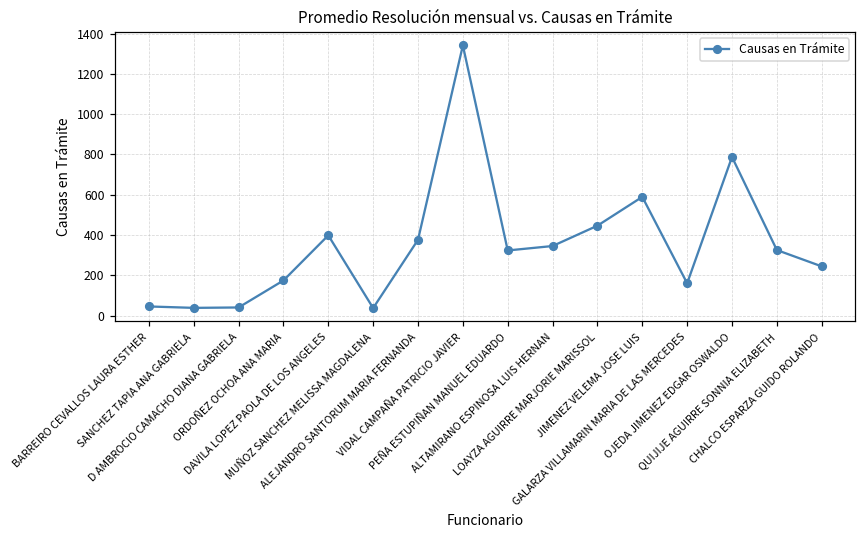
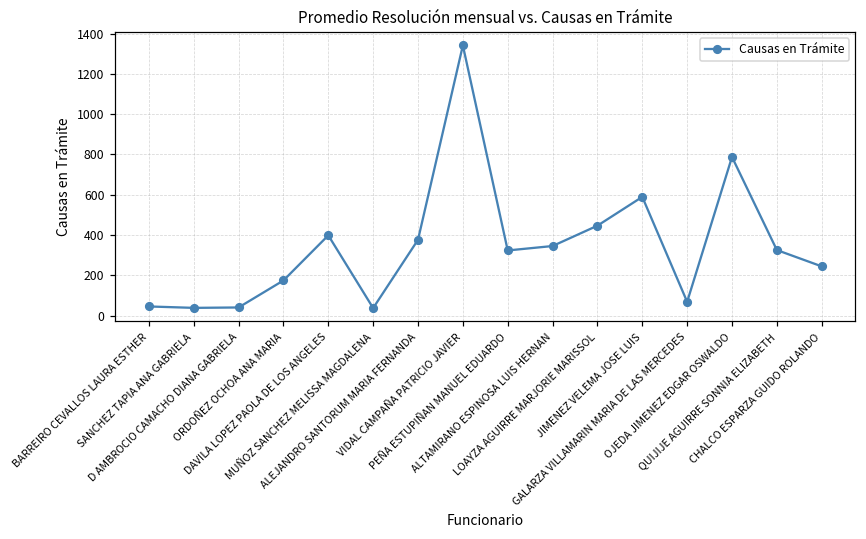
  {
    "BARREIRO CEVALLOS LAURA ESTHER": 50,
    "SANCHEZ TAPIA ANA GABRIELA": 40,
    "D AMBROCIO CAMACHO DIANA GABRIELA": 40,
    "ORDOÑEZ OCHOA ANA MARIA": 170,
    "DAVILA LOPEZ PAOLA DE LOS ANGELES": 400,
    "MUÑOZ SANCHEZ MELISSA MAGDALENA": 40,
    "ALEJANDRO SANTORUM MARIA FERNANDA": 380,
    "VIDAL CAMPAÑA PATRICIO JAVIER": 1340,
    "PEÑA ESTUPIÑAN MANUEL EDUARDO": 320,
    "ALTAMIRANO ESPINOSA LUIS HERNAN": 350,
    "LOAYZA AGUIRRE MARJORIE MARISSOL": 450,
    "JIMENEZ VELEMA JOSE LUIS": 590,
-   "GALARZA VILLAMARIN MARIA DE LAS MERCEDES": 160,
+   "GALARZA VILLAMARIN MARIA DE LAS MERCEDES": 70,
    "OJEDA JIMENEZ EDGAR OSWALDO": 790,
    "QUIJIJE AGUIRRE SONNIA ELIZABETH": 330,
    "CHALCO ESPARZA GUIDO ROLANDO": 240
  }
